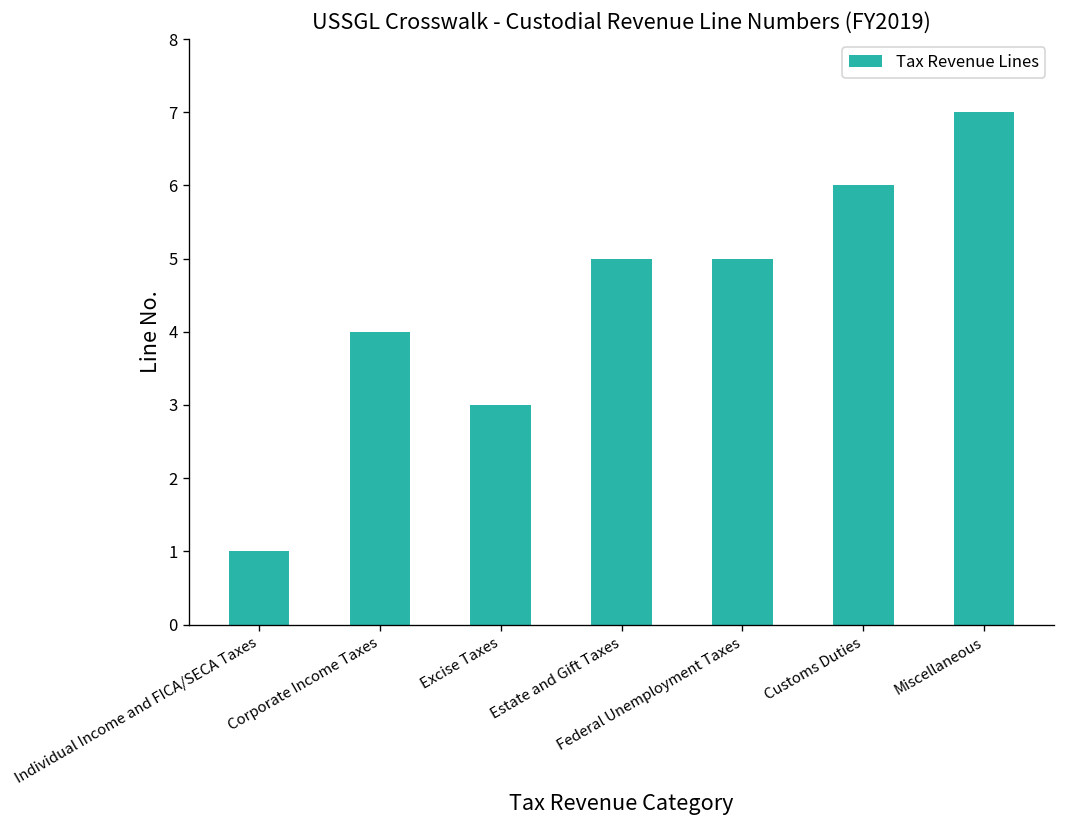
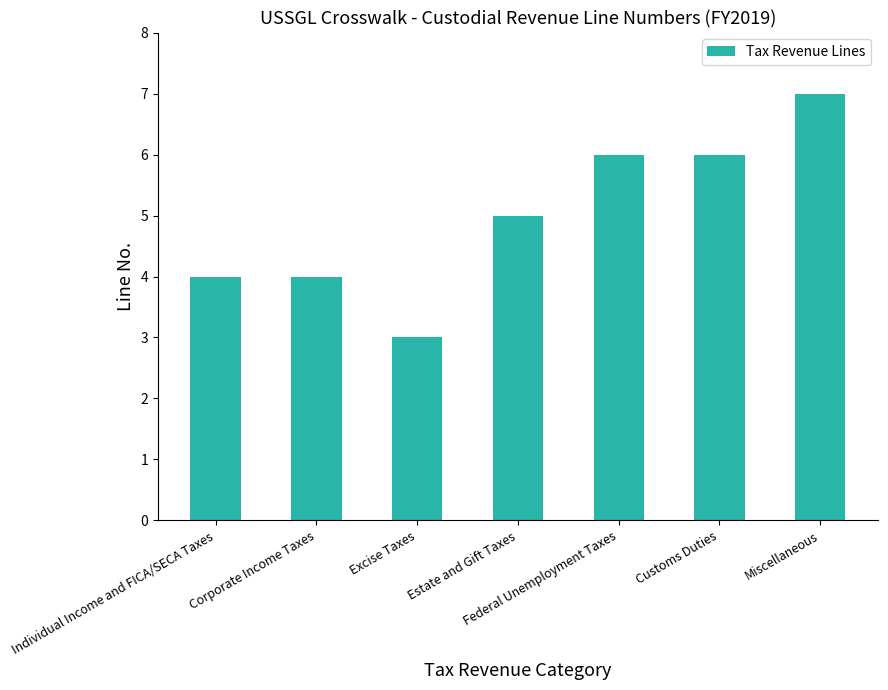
  {
-   "Individual Income and FICA/SECA Taxes": 1,
+   "Individual Income and FICA/SECA Taxes": 4,
    "Corporate Income Taxes": 4,
    "Excise Taxes": 3,
    "Estate and Gift Taxes": 5,
-   "Federal Unemployment Taxes": 5,
+   "Federal Unemployment Taxes": 6,
    "Customs Duties": 6,
    "Miscellaneous": 7
  }
